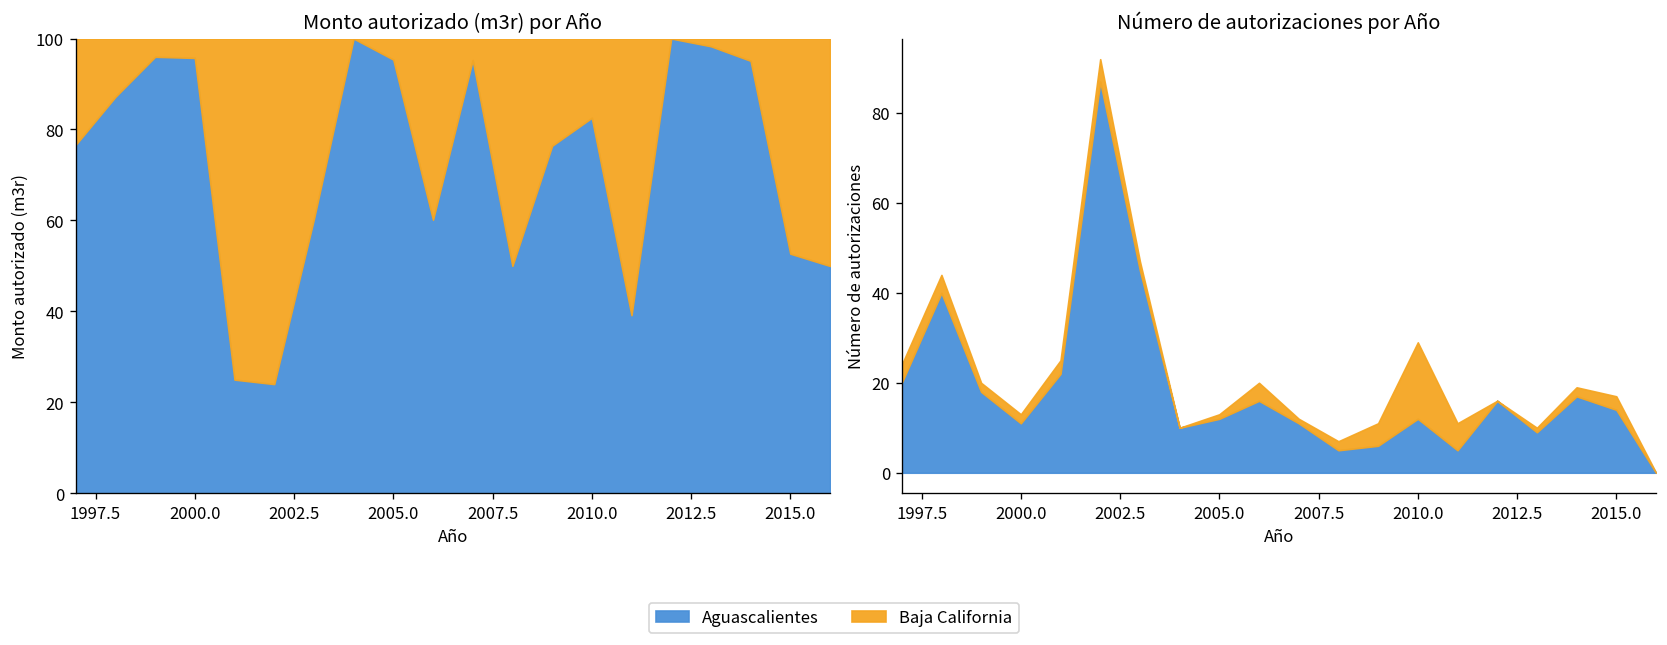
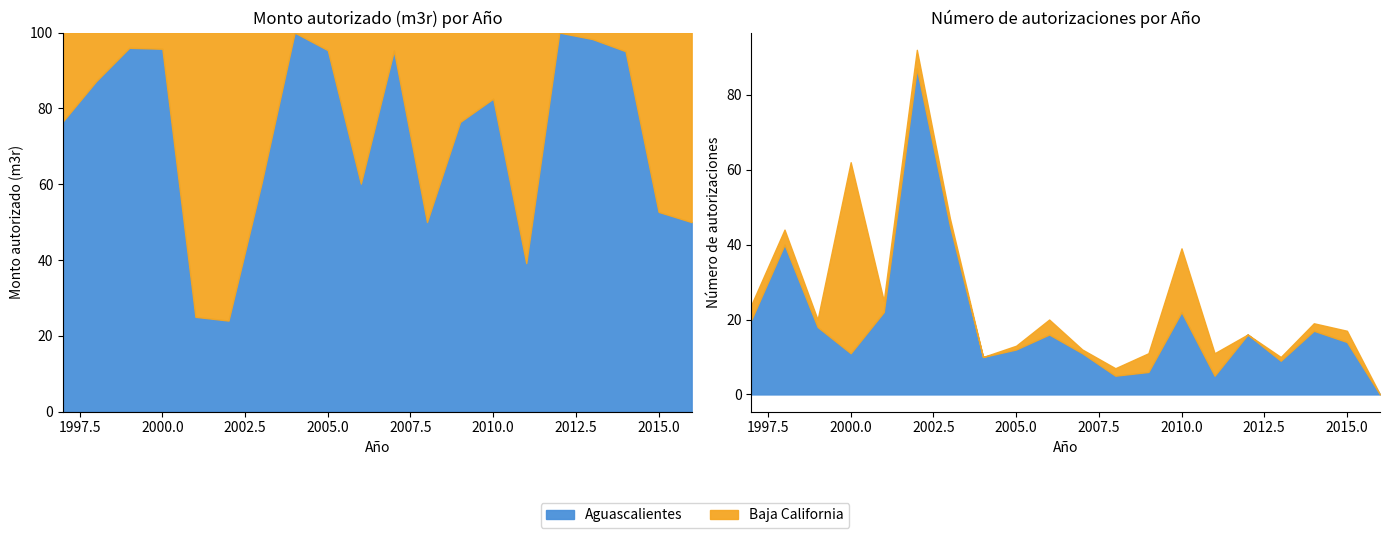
  {
    "Monto autorizado (m3r) por Año": {
      "Aguascalientes": {
        "2000.0": 96,
        "2005.0": 95,
        "2010.0": 83,
        "2015.0": 53
      },
      "Baja California": {
        "2000.0": 4,
        "2005.0": 5,
        "2010.0": 17,
        "2015.0": 47
      }
    },
    "Número de autorizaciones por Año": {
      "Aguascalientes": {
        "2000.0": 11,
        "2005.0": 12,
-       "2010.0": 12,
+       "2010.0": 22,
        "2015.0": 14
      },
      "Baja California": {
-       "2000.0": 2,
+       "2000.0": 51,
        "2005.0": 1,
        "2010.0": 17,
        "2015.0": 3
      }
    }
  }
